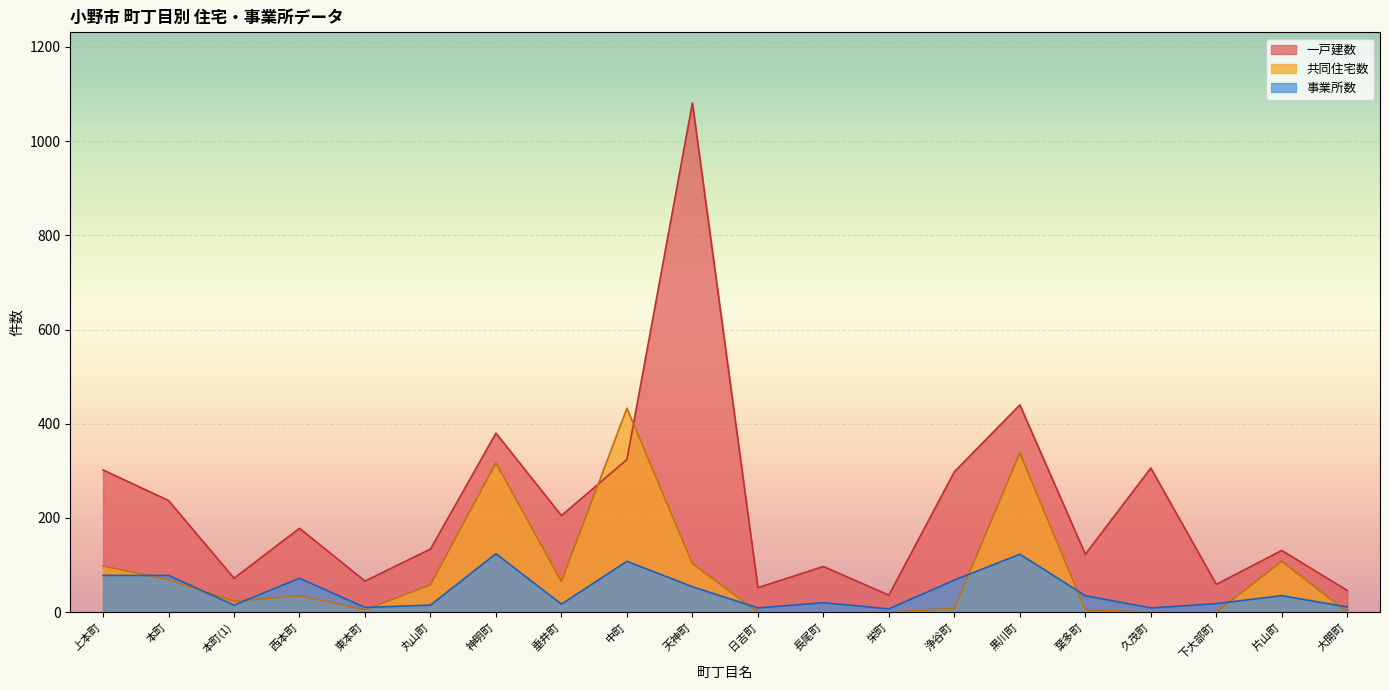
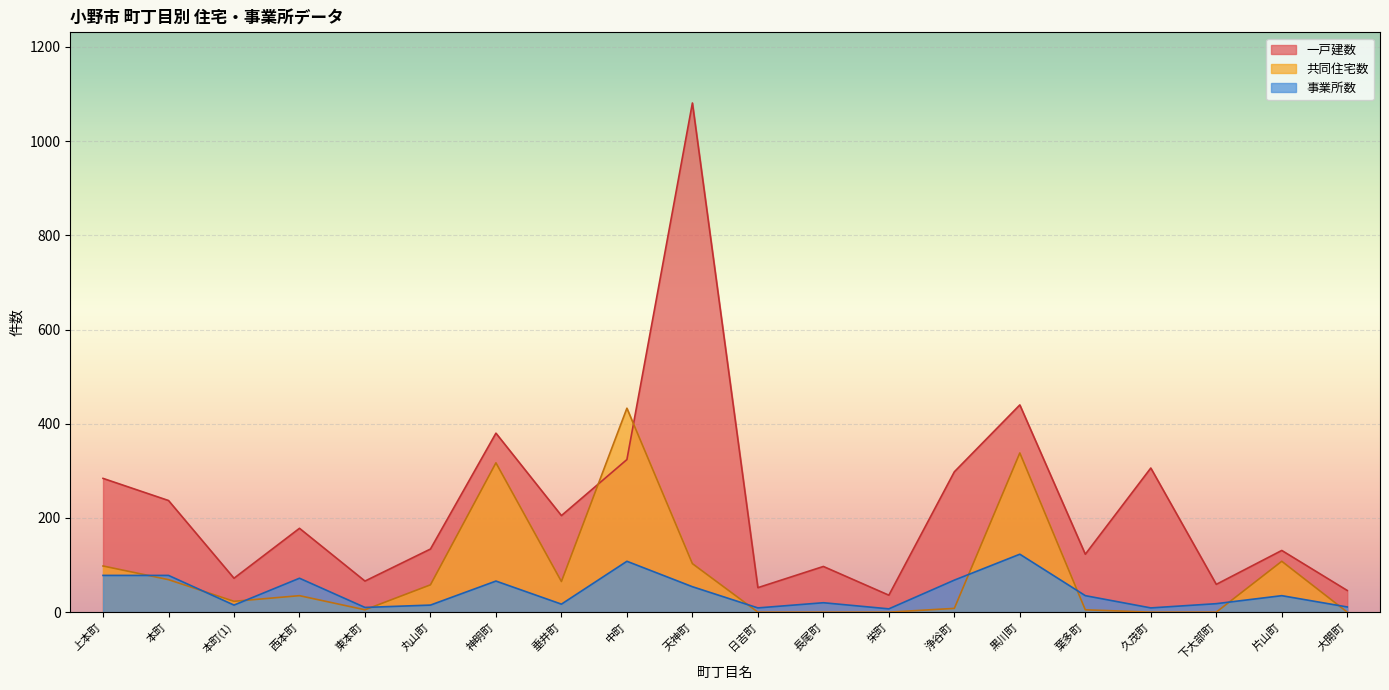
  {
    "一戸建数": {
-     "上本町": 300,
+     "上本町": 280,
      "本町": 240,
      "本町(1)": 70,
      "西本町": 180,
      "東本町": 70,
      "丸山町": 130,
      "神明町": 380,
      "垂井町": 210,
      "中町": 320,
      "天神町": 1080,
      "日吉町": 50,
      "長尾町": 100,
      "栄町": 40,
      "浄谷町": 300,
      "黒川町": 440,
      "葉多町": 120,
      "久茂町": 310,
      "下大部町": 60,
      "片山町": 130,
      "大開町": 50
    },
    "共同住宅数": {
      "上本町": 100,
      "本町": 70,
      "本町(1)": 20,
      "西本町": 40,
      "丸山町": 60,
      "神明町": 320,
      "垂井町": 70,
      "中町": 430,
      "天神町": 100,
      "日吉町": 0,
      "長尾町": 0,
      "栄町": 0,
      "浄谷町": 10,
      "黒川町": 340,
      "葉多町": 10,
      "久茂町": 0,
      "下大部町": 0,
      "片山町": 110,
      "大開町": 0
    },
    "事業所数": {
      "上本町": 80,
      "本町": 80,
      "本町(1)": 20,
      "西本町": 70,
      "丸山町": 20,
-     "神明町": 120,
+     "神明町": 70,
      "垂井町": 20,
      "中町": 110,
      "天神町": 50,
      "日吉町": 10,
      "長尾町": 20,
      "栄町": 10,
      "浄谷町": 70,
      "黒川町": 120,
      "葉多町": 40,
      "久茂町": 10,
      "下大部町": 20,
      "片山町": 40,
      "大開町": 10
    }
  }
